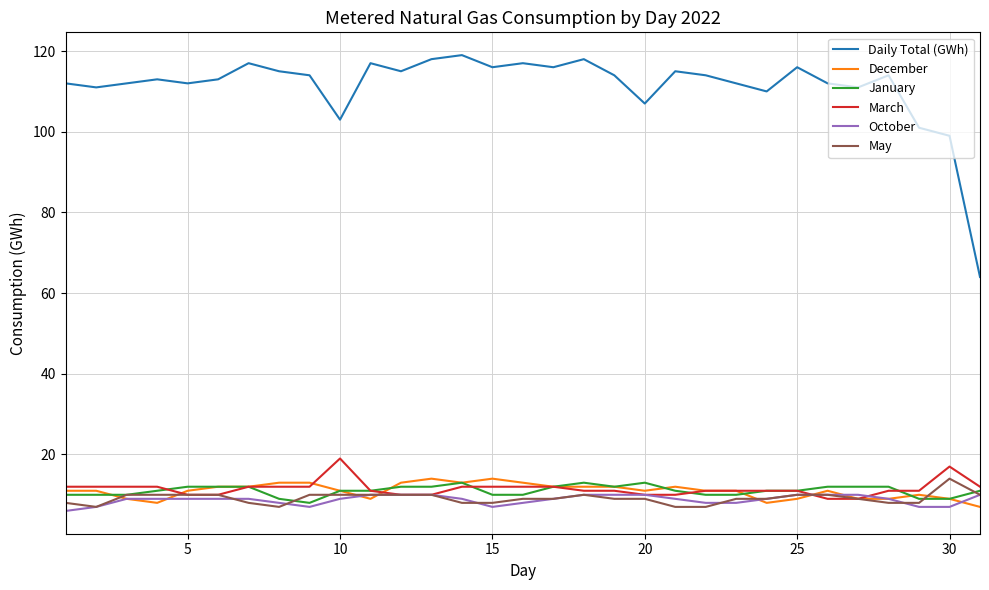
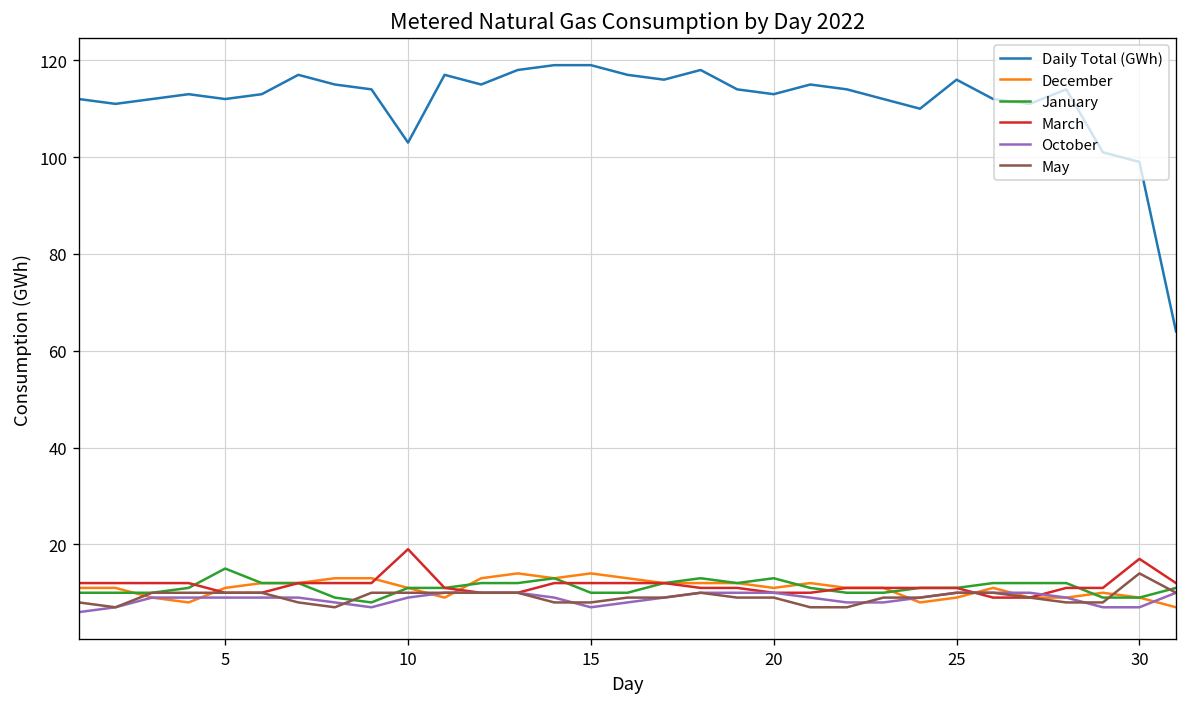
  {
    "Daily Total (GWh)": {
      "5": 112,
      "10": 103,
-     "15": 116,
-     "20": 107,
+     "15": 119,
+     "20": 113,
      "25": 116
    },
    "December": {
      "5": 11,
      "15": 14,
      "20": 11,
      "25": 9
    },
    "January": {
-     "5": 12,
+     "5": 15,
      "15": 10,
      "20": 13
    },
    "March": {
      "10": 19,
      "15": 12,
      "30": 17
    },
    "October": {
      "5": 9,
      "10": 9,
      "15": 7,
      "30": 7
    },
    "May": {
      "10": 10,
      "15": 8,
      "20": 9,
      "30": 14
    }
  }
